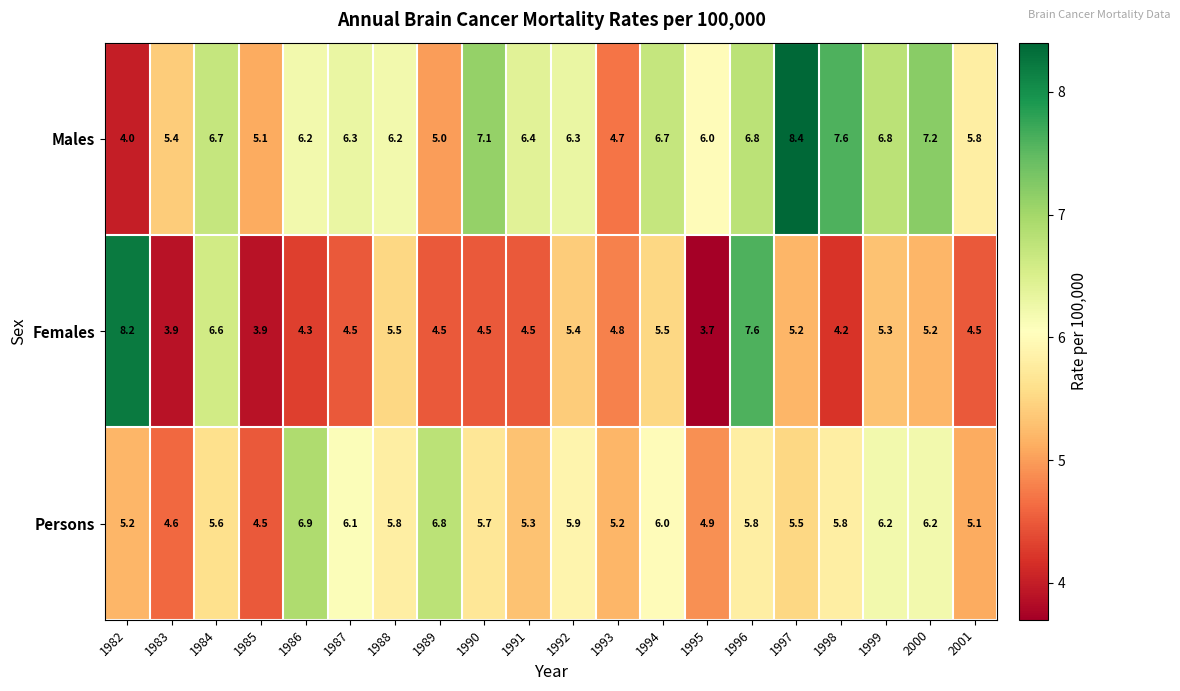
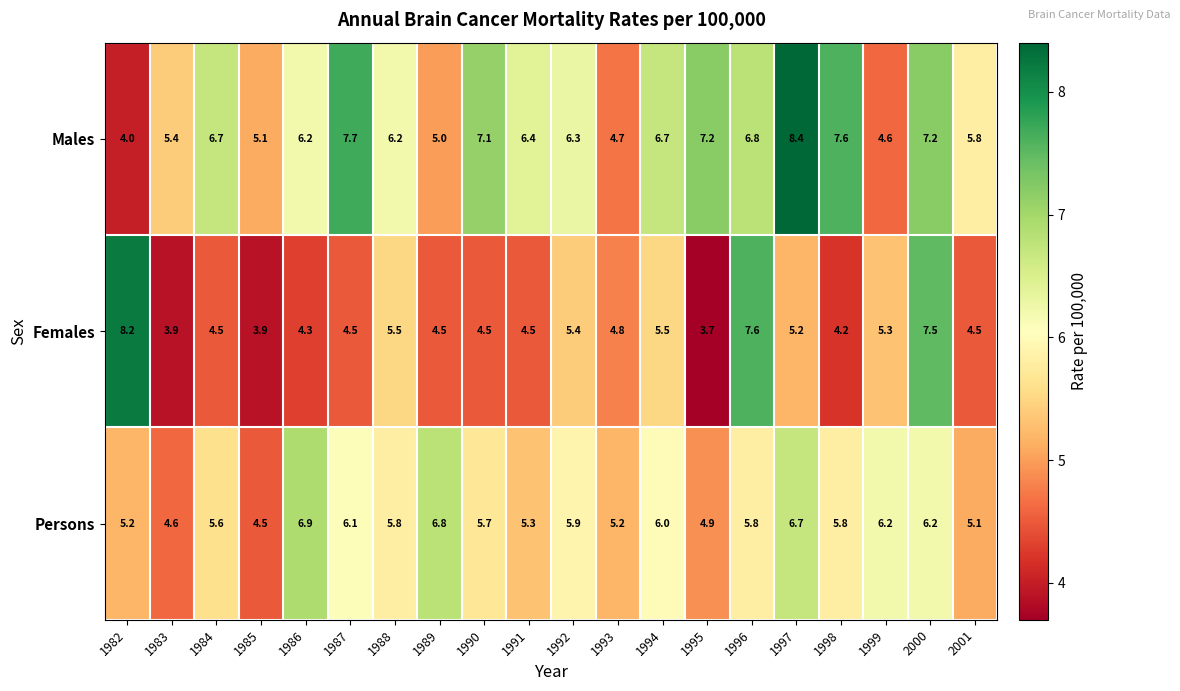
  {
    "Males": {
      "1982": 4.0,
      "1983": 5.4,
      "1984": 6.7,
      "1985": 5.1,
      "1986": 6.2,
-     "1987": 6.3,
+     "1987": 7.7,
      "1988": 6.2,
      "1989": 5.0,
      "1990": 7.1,
      "1991": 6.4,
      "1992": 6.3,
      "1993": 4.7,
      "1994": 6.7,
-     "1995": 6.0,
+     "1995": 7.2,
      "1996": 6.8,
      "1997": 8.4,
      "1998": 7.6,
-     "1999": 6.8,
+     "1999": 4.6,
      "2000": 7.2,
      "2001": 5.8
    },
    "Females": {
      "1982": 8.2,
      "1983": 3.9,
-     "1984": 6.6,
+     "1984": 4.5,
      "1985": 3.9,
      "1986": 4.3,
      "1987": 4.5,
      "1988": 5.5,
      "1989": 4.5,
      "1990": 4.5,
      "1991": 4.5,
      "1992": 5.4,
      "1993": 4.8,
      "1994": 5.5,
      "1995": 3.7,
      "1996": 7.6,
      "1997": 5.2,
      "1998": 4.2,
      "1999": 5.3,
-     "2000": 5.2,
+     "2000": 7.5,
      "2001": 4.5
    },
    "Persons": {
      "1982": 5.2,
      "1983": 4.6,
      "1984": 5.6,
      "1985": 4.5,
      "1986": 6.9,
      "1987": 6.1,
      "1988": 5.8,
      "1989": 6.8,
      "1990": 5.7,
      "1991": 5.3,
      "1992": 5.9,
      "1993": 5.2,
      "1994": 6.0,
      "1995": 4.9,
      "1996": 5.8,
-     "1997": 5.5,
+     "1997": 6.7,
      "1998": 5.8,
      "1999": 6.2,
      "2000": 6.2,
      "2001": 5.1
    }
  }
